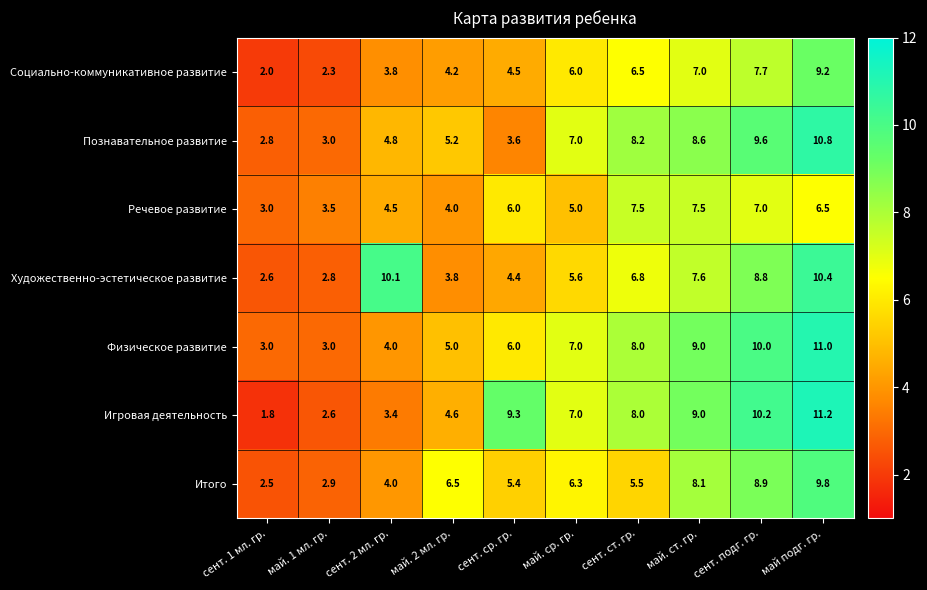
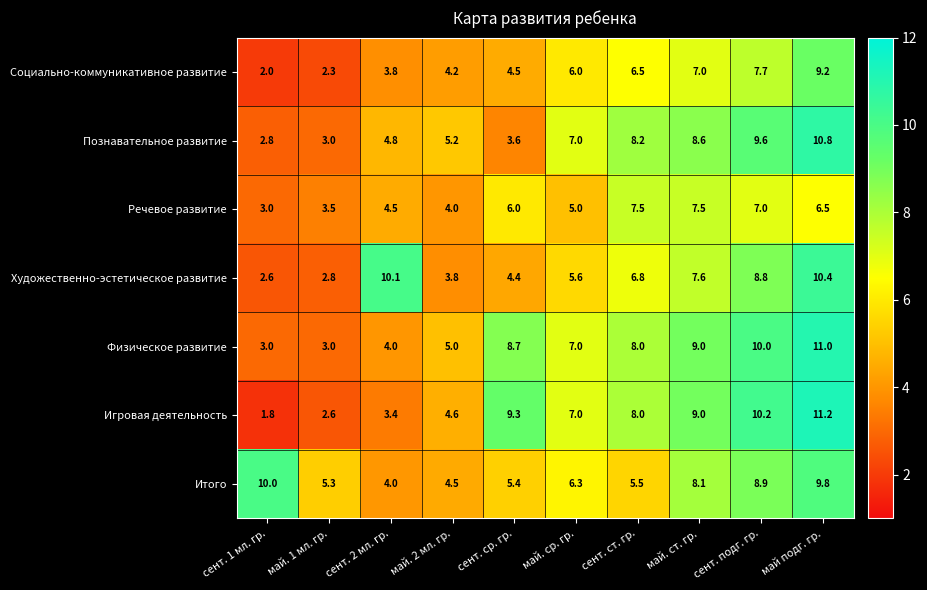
  {
    "Социально-коммуникативное развитие": {
      "сент. 1 мл. гр.": 2.0,
      "май. 1 мл. гр.": 2.3,
      "сент. 2 мл. гр.": 3.8,
      "май. 2 мл. гр.": 4.2,
      "сент. ср. гр.": 4.5,
      "май. ср. гр.": 6.0,
      "сент. ст. гр.": 6.5,
      "май. ст. гр.": 7.0,
      "сент. подг. гр.": 7.7,
      "май подг. гр.": 9.2
    },
    "Познавательное развитие": {
      "сент. 1 мл. гр.": 2.8,
      "май. 1 мл. гр.": 3.0,
      "сент. 2 мл. гр.": 4.8,
      "май. 2 мл. гр.": 5.2,
      "сент. ср. гр.": 3.6,
      "май. ср. гр.": 7.0,
      "сент. ст. гр.": 8.2,
      "май. ст. гр.": 8.6,
      "сент. подг. гр.": 9.6,
      "май подг. гр.": 10.8
    },
    "Речевое развитие": {
      "сент. 1 мл. гр.": 3.0,
      "май. 1 мл. гр.": 3.5,
      "сент. 2 мл. гр.": 4.5,
      "май. 2 мл. гр.": 4.0,
      "сент. ср. гр.": 6.0,
      "май. ср. гр.": 5.0,
      "сент. ст. гр.": 7.5,
      "май. ст. гр.": 7.5,
      "сент. подг. гр.": 7.0,
      "май подг. гр.": 6.5
    },
    "Художественно-эстетическое развитие": {
      "сент. 1 мл. гр.": 2.6,
      "май. 1 мл. гр.": 2.8,
      "сент. 2 мл. гр.": 10.1,
      "май. 2 мл. гр.": 3.8,
      "сент. ср. гр.": 4.4,
      "май. ср. гр.": 5.6,
      "сент. ст. гр.": 6.8,
      "май. ст. гр.": 7.6,
      "сент. подг. гр.": 8.8,
      "май подг. гр.": 10.4
    },
    "Физическое развитие": {
      "сент. 1 мл. гр.": 3.0,
      "май. 1 мл. гр.": 3.0,
      "сент. 2 мл. гр.": 4.0,
      "май. 2 мл. гр.": 5.0,
-     "сент. ср. гр.": 6.0,
+     "сент. ср. гр.": 8.7,
      "май. ср. гр.": 7.0,
      "сент. ст. гр.": 8.0,
      "май. ст. гр.": 9.0,
      "сент. подг. гр.": 10.0,
      "май подг. гр.": 11.0
    },
    "Игровая деятельность": {
      "сент. 1 мл. гр.": 1.8,
      "май. 1 мл. гр.": 2.6,
      "сент. 2 мл. гр.": 3.4,
      "май. 2 мл. гр.": 4.6,
      "сент. ср. гр.": 9.3,
      "май. ср. гр.": 7.0,
      "сент. ст. гр.": 8.0,
      "май. ст. гр.": 9.0,
      "сент. подг. гр.": 10.2,
      "май подг. гр.": 11.2
    },
    "Итого": {
-     "сент. 1 мл. гр.": 2.5,
-     "май. 1 мл. гр.": 2.9,
+     "сент. 1 мл. гр.": 10.0,
+     "май. 1 мл. гр.": 5.3,
      "сент. 2 мл. гр.": 4.0,
-     "май. 2 мл. гр.": 6.5,
+     "май. 2 мл. гр.": 4.5,
      "сент. ср. гр.": 5.4,
      "май. ср. гр.": 6.3,
      "сент. ст. гр.": 5.5,
      "май. ст. гр.": 8.1,
      "сент. подг. гр.": 8.9,
      "май подг. гр.": 9.8
    }
  }
